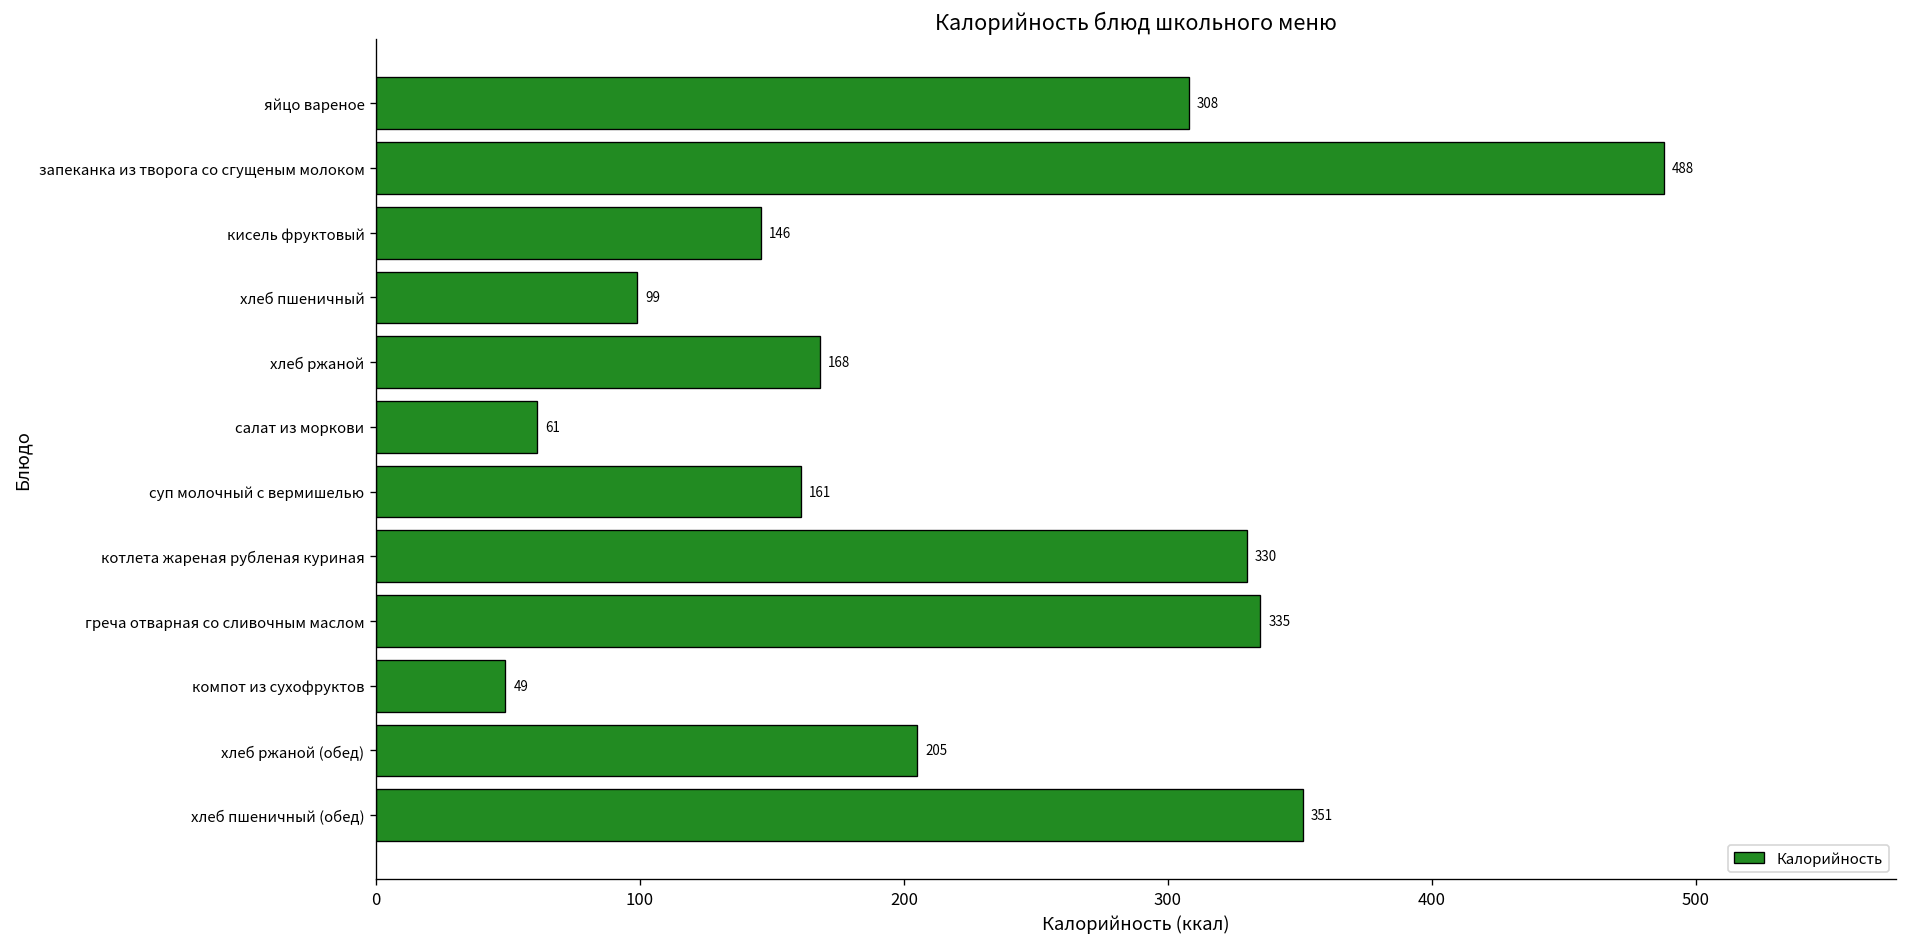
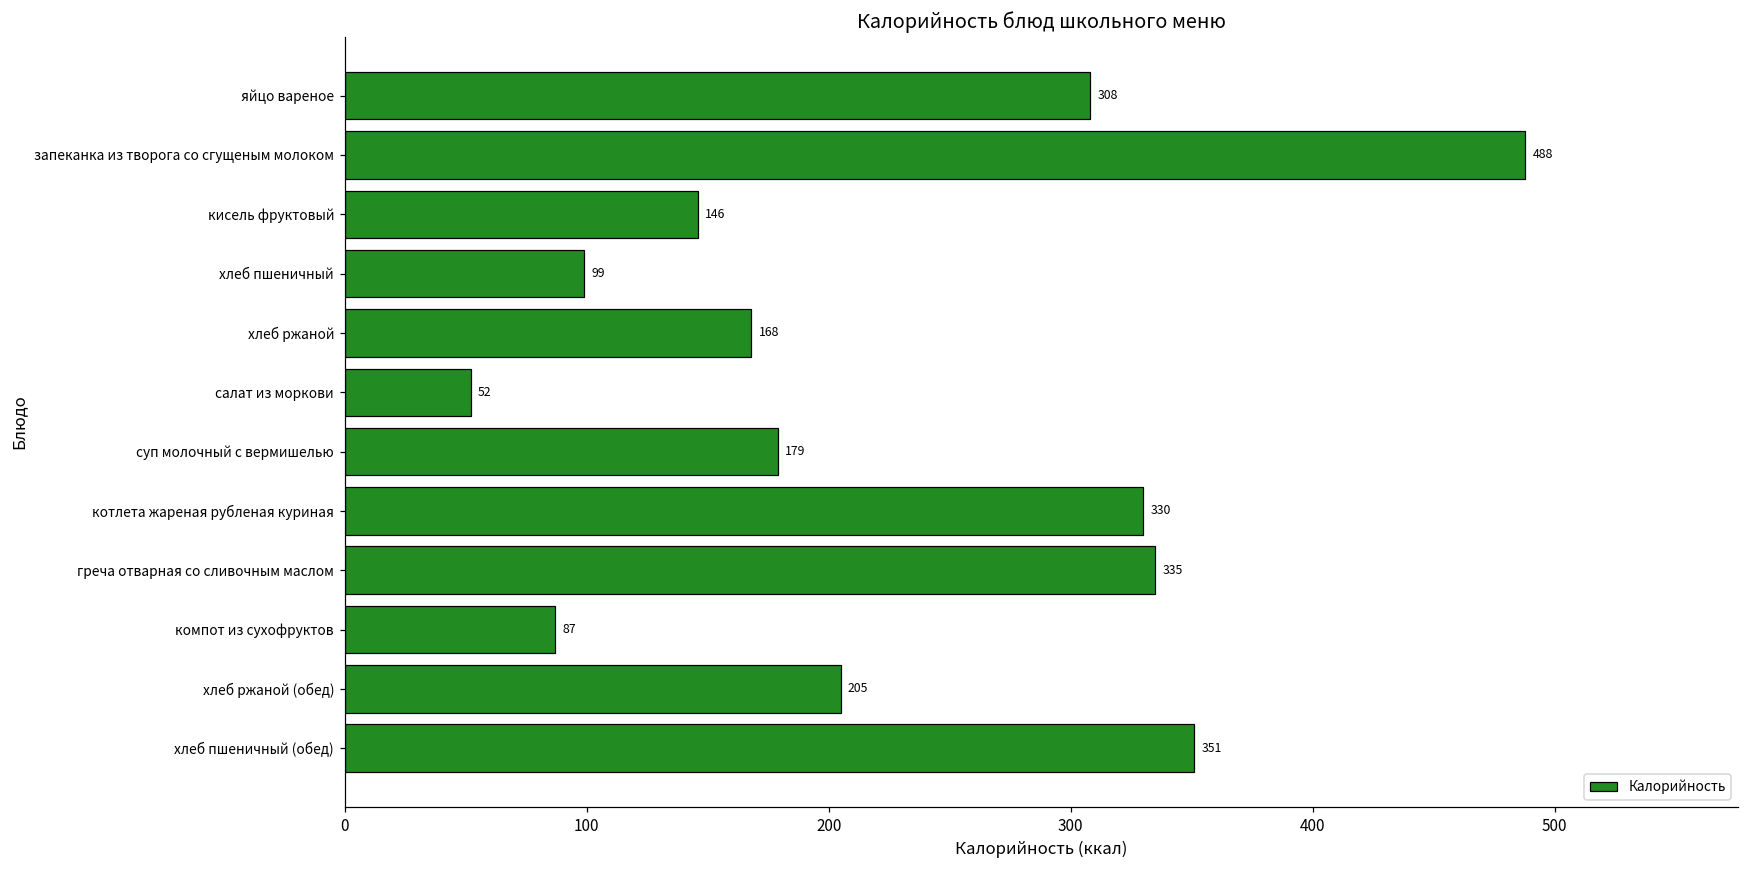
  {
    "яйцо вареное": 308,
    "запеканка из творога со сгущеным молоком": 488,
    "кисель фруктовый": 146,
    "хлеб пшеничный": 99,
    "хлеб ржаной": 168,
-   "салат из моркови": 61,
-   "суп молочный с вермишелью": 161,
+   "салат из моркови": 52,
+   "суп молочный с вермишелью": 179,
    "котлета жареная рубленая куриная": 330,
    "греча отварная со сливочным маслом": 335,
-   "компот из сухофруктов": 49,
+   "компот из сухофруктов": 87,
    "хлеб ржаной (обед)": 205,
    "хлеб пшеничный (обед)": 351
  }
